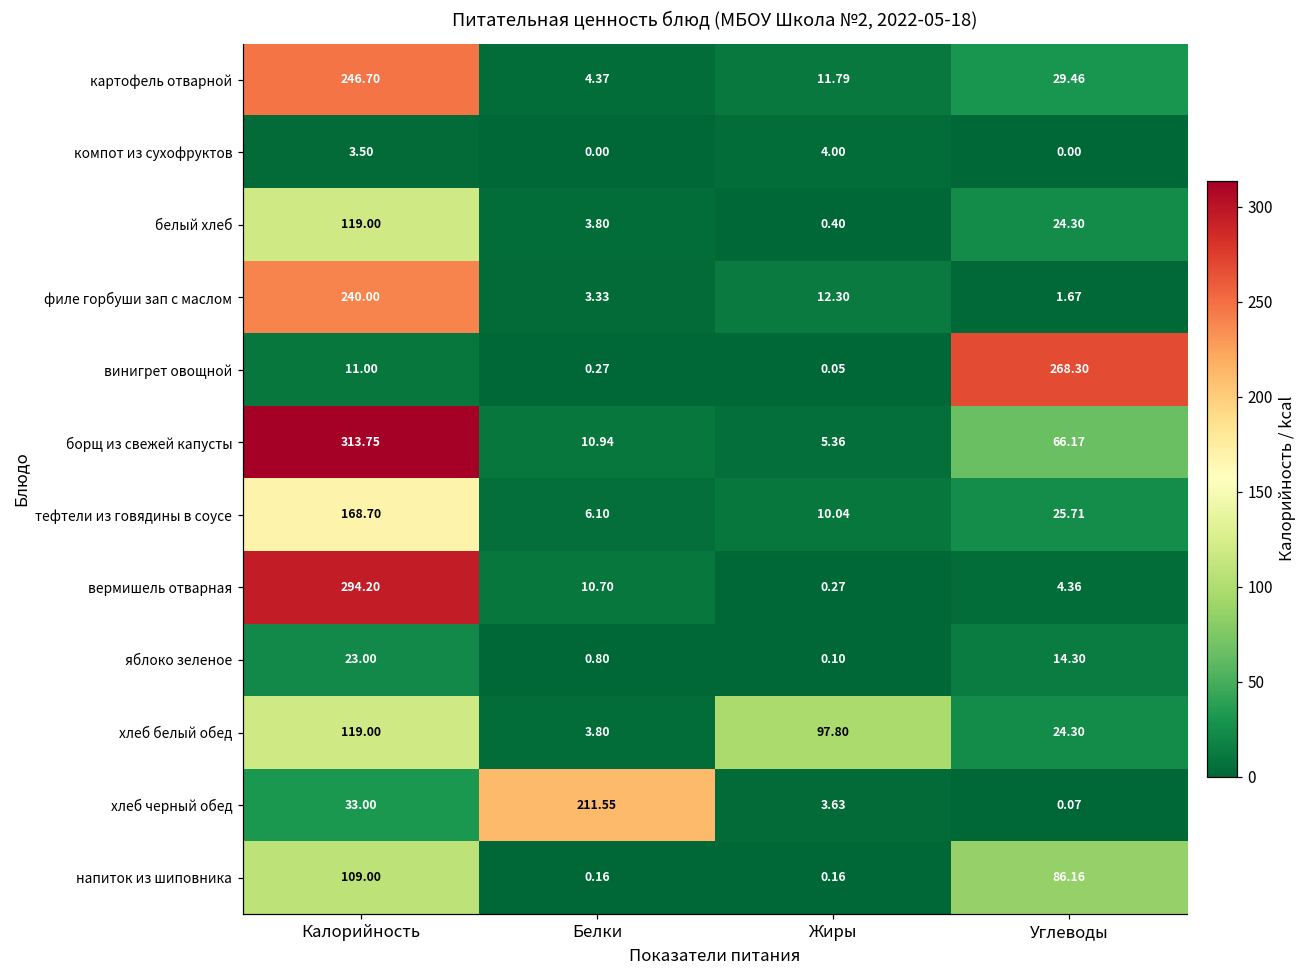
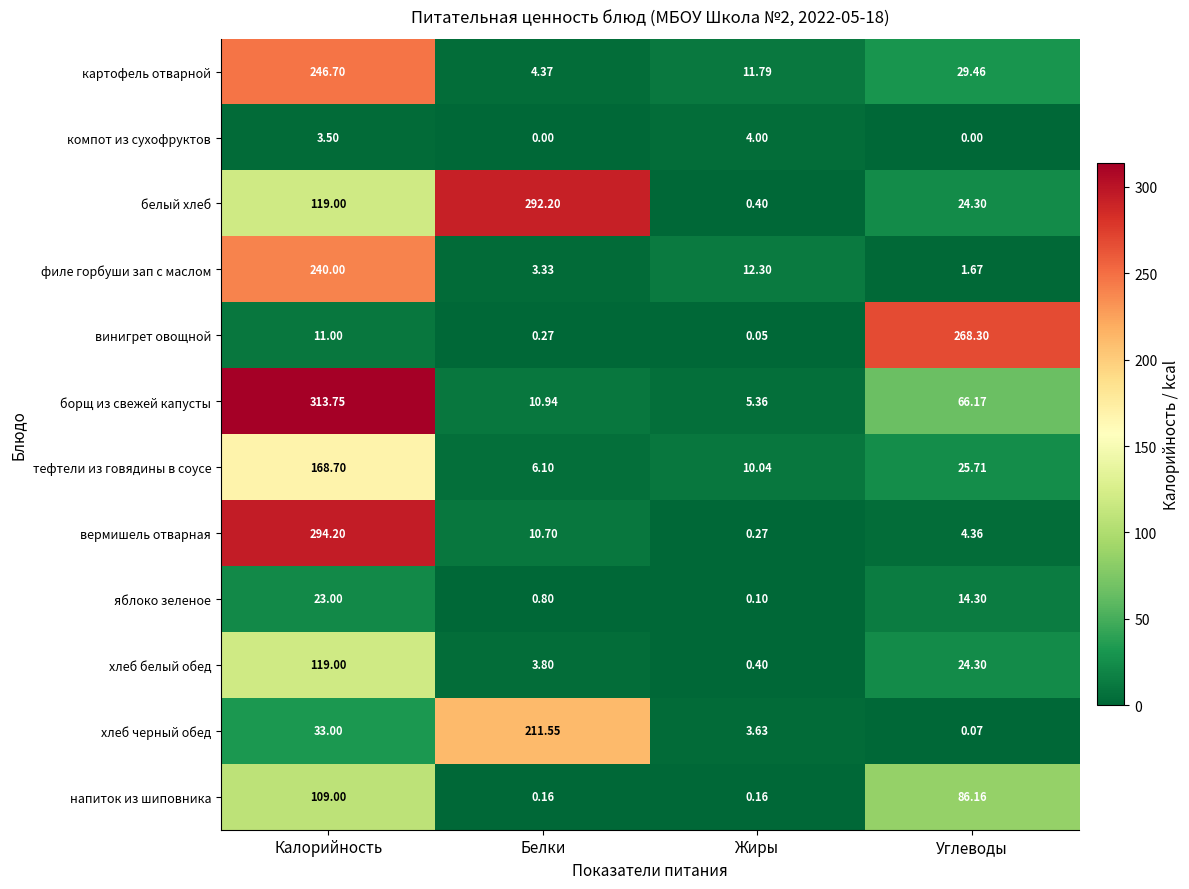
  {
    "картофель отварной": {
      "Калорийность": 246.70,
      "Белки": 4.37,
      "Жиры": 11.79,
      "Углеводы": 29.46
    },
    "компот из сухофруктов": {
      "Калорийность": 3.50,
      "Белки": 0.00,
      "Жиры": 4.00,
      "Углеводы": 0.00
    },
    "белый хлеб": {
      "Калорийность": 119.00,
-     "Белки": 3.80,
+     "Белки": 292.20,
      "Жиры": 0.40,
      "Углеводы": 24.30
    },
    "филе горбуши зап с маслом": {
      "Калорийность": 240.00,
      "Белки": 3.33,
      "Жиры": 12.30,
      "Углеводы": 1.67
    },
    "винигрет овощной": {
      "Калорийность": 11.00,
      "Белки": 0.27,
      "Жиры": 0.05,
      "Углеводы": 268.30
    },
    "борщ из свежей капусты": {
      "Калорийность": 313.75,
      "Белки": 10.94,
      "Жиры": 5.36,
      "Углеводы": 66.17
    },
    "тефтели из говядины в соусе": {
      "Калорийность": 168.70,
      "Белки": 6.10,
      "Жиры": 10.04,
      "Углеводы": 25.71
    },
    "вермишель отварная": {
      "Калорийность": 294.20,
      "Белки": 10.70,
      "Жиры": 0.27,
      "Углеводы": 4.36
    },
    "яблоко зеленое": {
      "Калорийность": 23.00,
      "Белки": 0.80,
      "Жиры": 0.10,
      "Углеводы": 14.30
    },
    "хлеб белый обед": {
      "Калорийность": 119.00,
      "Белки": 3.80,
-     "Жиры": 97.80,
+     "Жиры": 0.40,
      "Углеводы": 24.30
    },
    "хлеб черный обед": {
      "Калорийность": 33.00,
      "Белки": 211.55,
      "Жиры": 3.63,
      "Углеводы": 0.07
    },
    "напиток из шиповника": {
      "Калорийность": 109.00,
      "Белки": 0.16,
      "Жиры": 0.16,
      "Углеводы": 86.16
    }
  }
